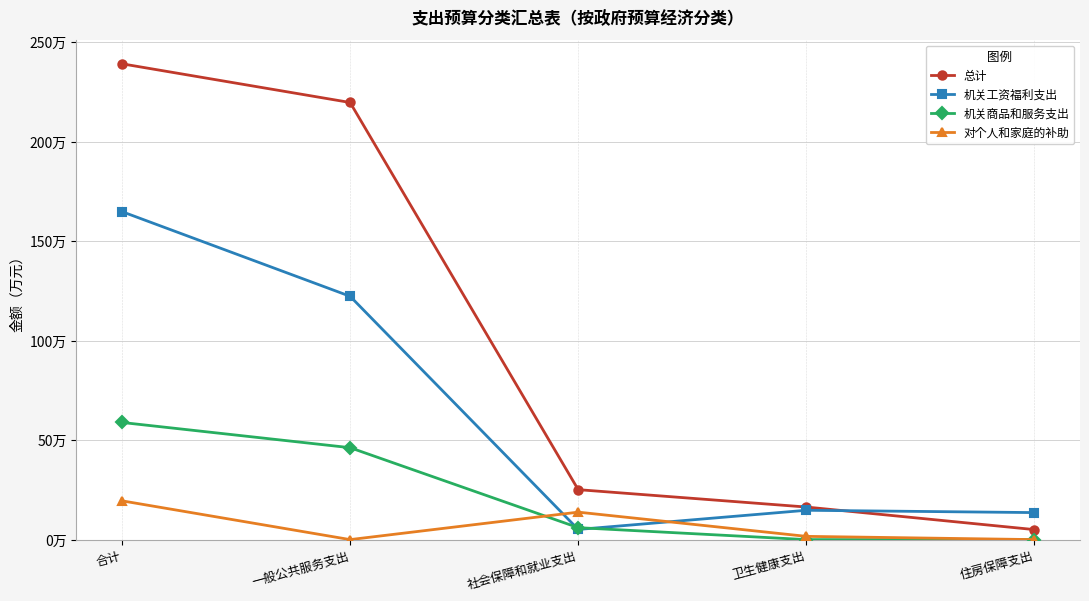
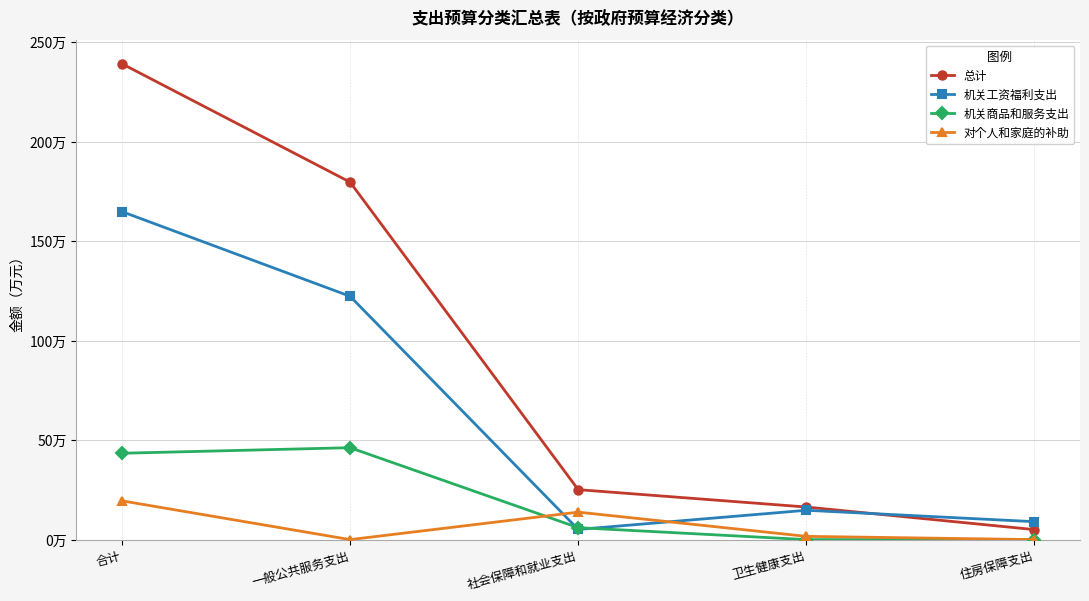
  {
    "总计": {
      "合计": "239万",
-     "一般公共服务支出": "220万",
+     "一般公共服务支出": "180万",
      "社会保障和就业支出": "25万",
      "卫生健康支出": "16万",
      "住房保障支出": "5万"
    },
    "机关工资福利支出": {
      "合计": "165万",
      "一般公共服务支出": "122万",
      "卫生健康支出": "15万",
-     "住房保障支出": "14万"
+     "住房保障支出": "9万"
    },
    "机关商品和服务支出": {
-     "合计": "59万",
+     "合计": "43万",
      "一般公共服务支出": "46万",
      "卫生健康支出": "0万"
    },
    "对个人和家庭的补助": {
      "合计": "19万",
      "一般公共服务支出": "0万",
      "社会保障和就业支出": "14万",
      "卫生健康支出": "2万"
    }
  }
